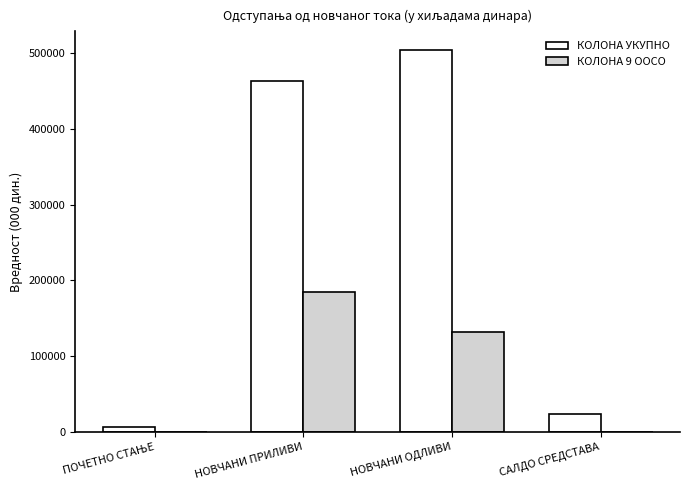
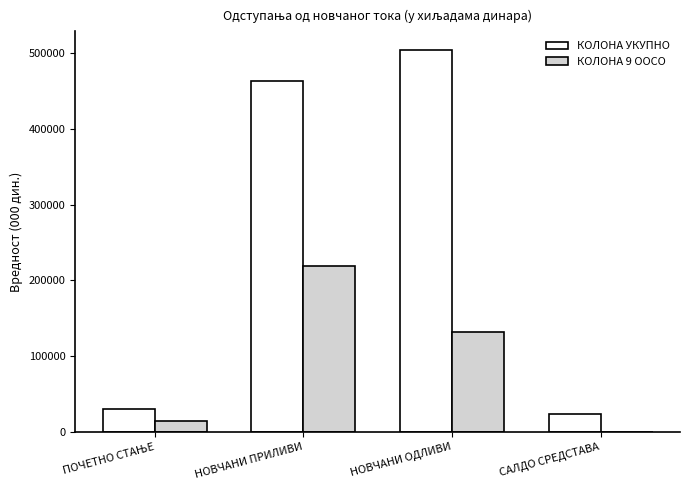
  {
    "КОЛОНА УКУПНО": {
-     "ПОЧЕТНО СТАЊЕ": 10000,
+     "ПОЧЕТНО СТАЊЕ": 30000,
      "НОВЧАНИ ПРИЛИВИ": 460000,
      "НОВЧАНИ ОДЛИВИ": 500000,
      "САЛДО СРЕДСТАВА": 20000
    },
    "КОЛОНА 9 ООСО": {
-     "ПОЧЕТНО СТАЊЕ": 0,
-     "НОВЧАНИ ПРИЛИВИ": 180000,
+     "ПОЧЕТНО СТАЊЕ": 10000,
+     "НОВЧАНИ ПРИЛИВИ": 220000,
      "НОВЧАНИ ОДЛИВИ": 130000
    }
  }
